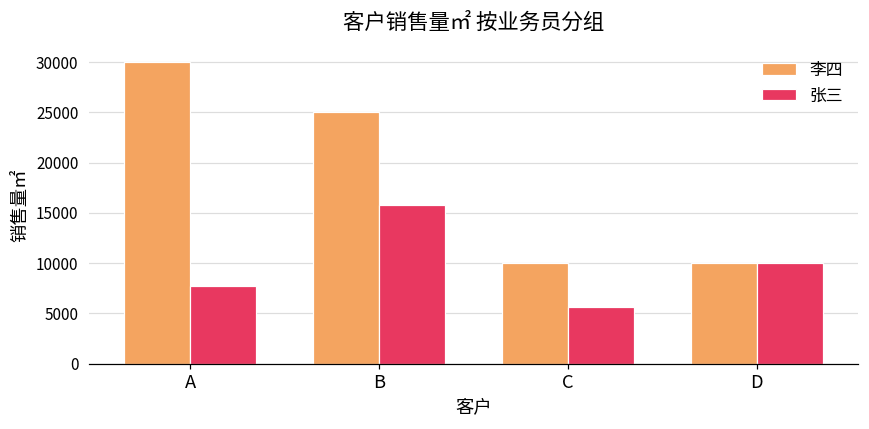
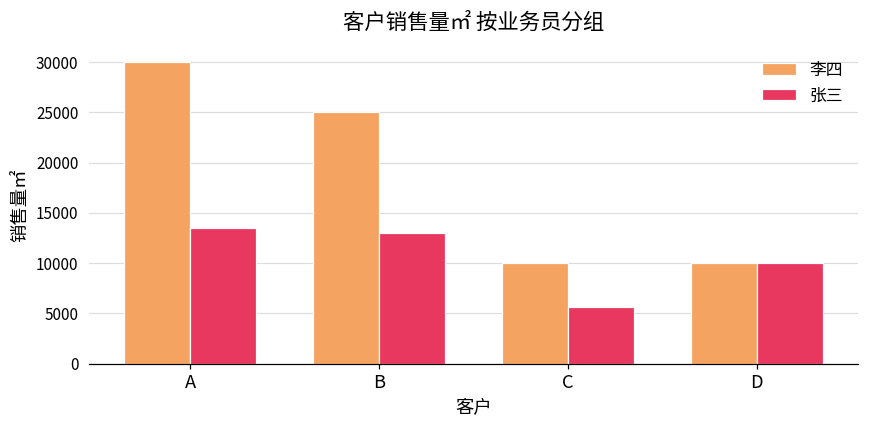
  {
    "李四": {
      "A": 30000,
      "B": 25000,
      "C": 10000,
      "D": 10000
    },
    "张三": {
-     "A": 8000,
-     "B": 16000,
+     "A": 14000,
+     "B": 13000,
      "C": 6000,
      "D": 10000
    }
  }
